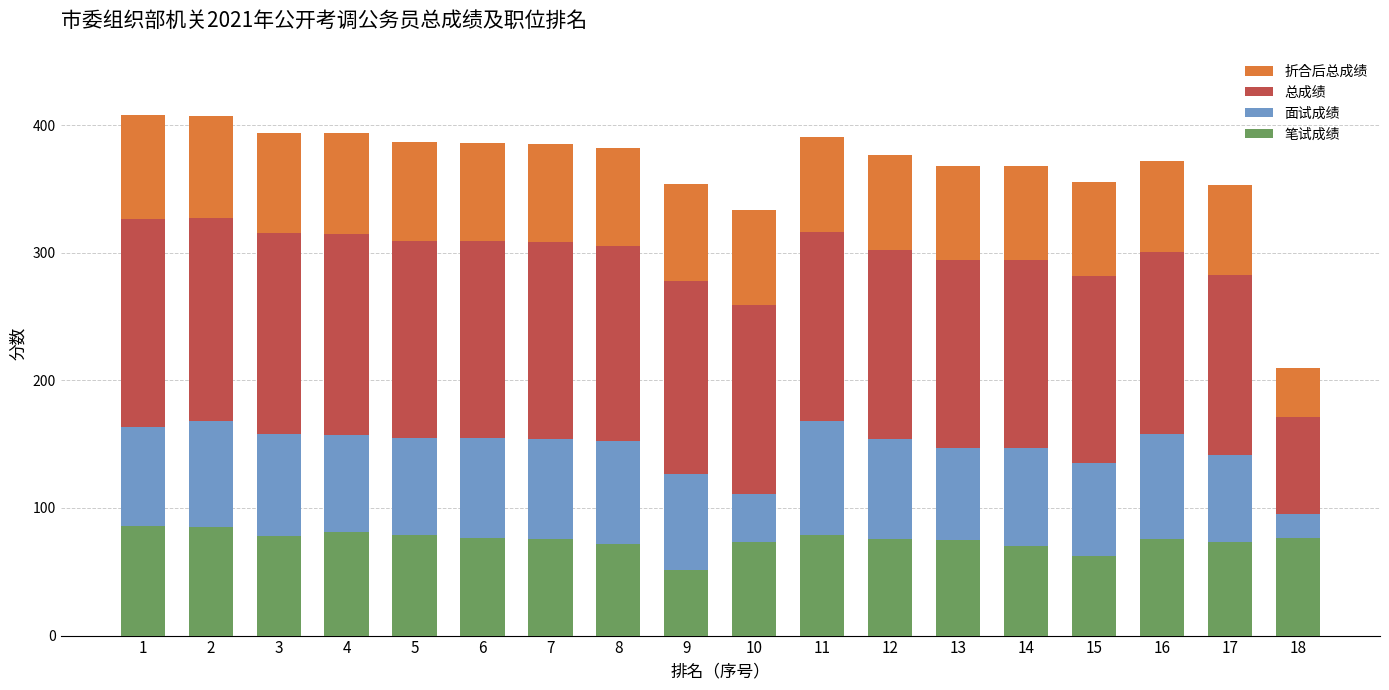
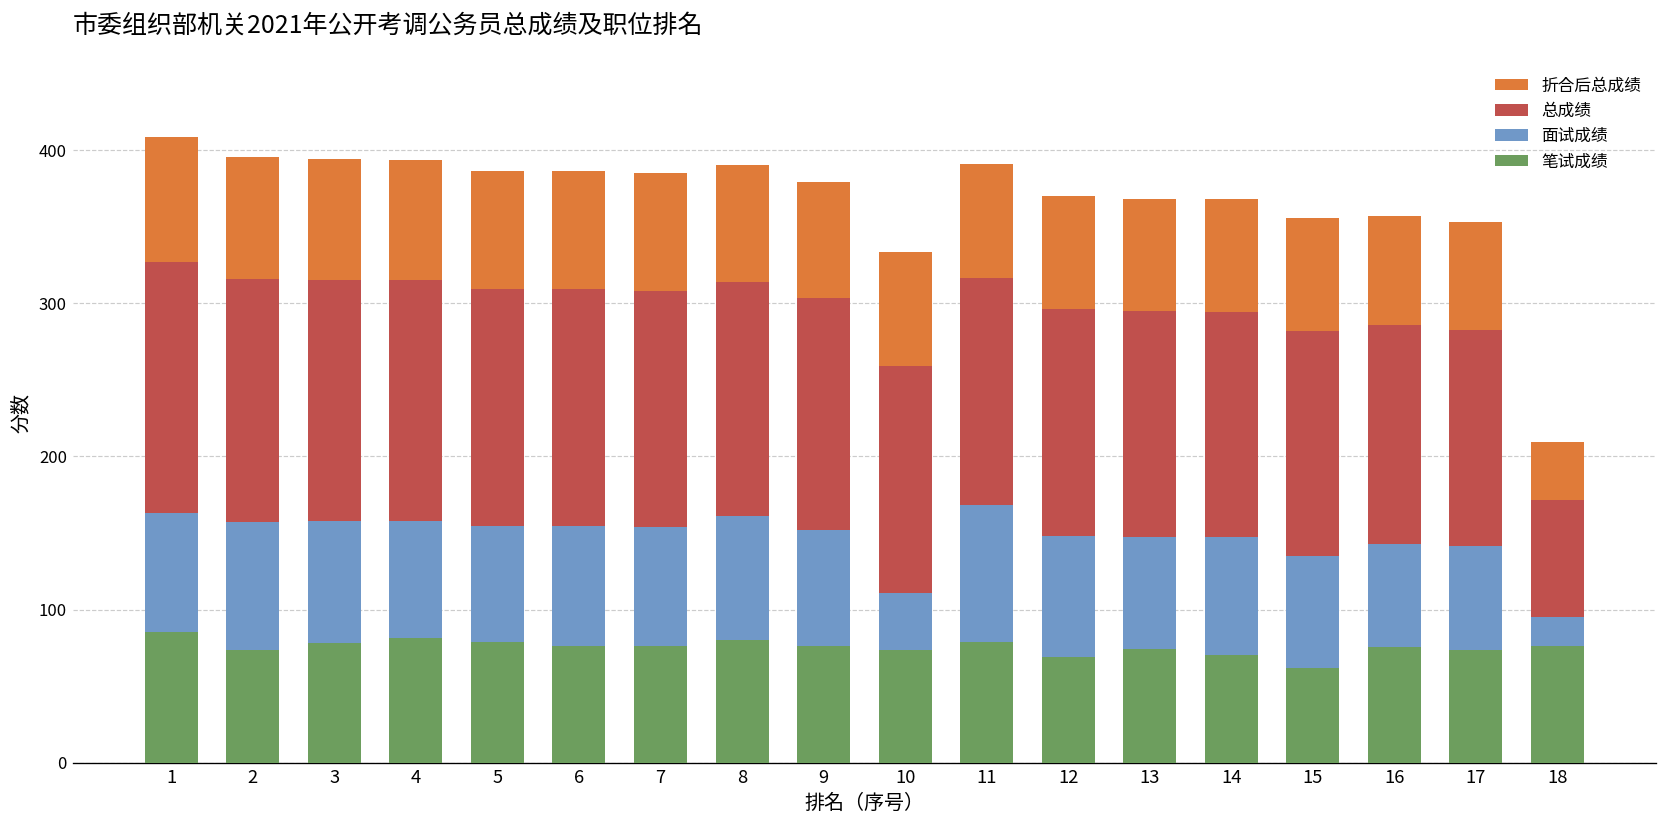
  {
    "笔试成绩": {
      "1": 86,
-     "2": 85,
+     "2": 74,
      "3": 78,
      "4": 82,
      "5": 79,
      "6": 77,
      "7": 76,
-     "8": 72,
-     "9": 51,
+     "8": 80,
+     "9": 77,
      "10": 74,
      "11": 79,
-     "12": 75,
+     "12": 69,
      "13": 75,
      "14": 71,
      "15": 62,
      "16": 76,
      "17": 74,
      "18": 77
    },
    "面试成绩": {
      "1": 78,
      "2": 83,
      "3": 80,
      "4": 76,
      "5": 76,
      "6": 78,
      "7": 78,
      "8": 81,
      "9": 75,
      "10": 37,
      "11": 90,
      "12": 79,
      "13": 73,
      "14": 77,
      "15": 73,
-     "16": 82,
+     "16": 67,
      "17": 68,
      "18": 18
    }
  }
